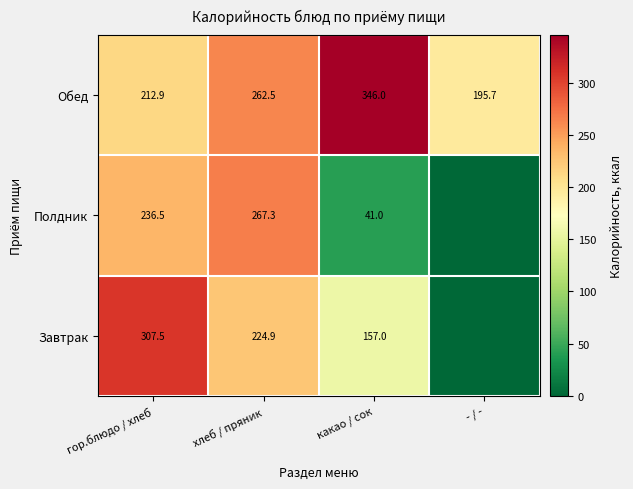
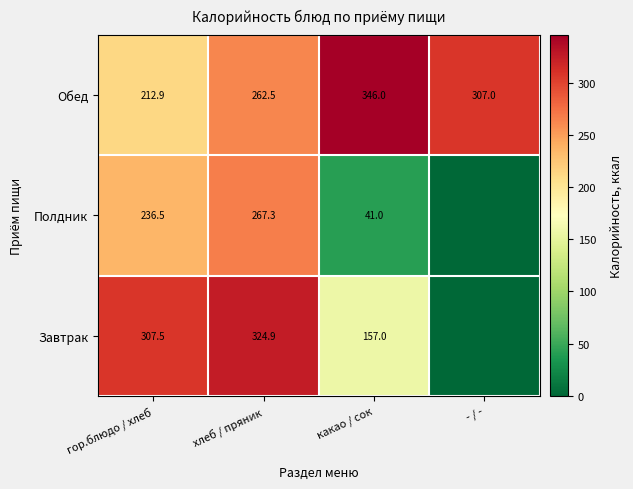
  {
    "Обед": {
      "гор.блюдо / хлеб": 212.9,
      "хлеб / пряник": 262.5,
      "какао / сок": 346.0,
-     "- / -": 195.7
+     "- / -": 307.0
    },
    "Полдник": {
      "гор.блюдо / хлеб": 236.5,
      "хлеб / пряник": 267.3,
      "какао / сок": 41.0
    },
    "Завтрак": {
      "гор.блюдо / хлеб": 307.5,
-     "хлеб / пряник": 224.9,
+     "хлеб / пряник": 324.9,
      "какао / сок": 157.0
    }
  }
